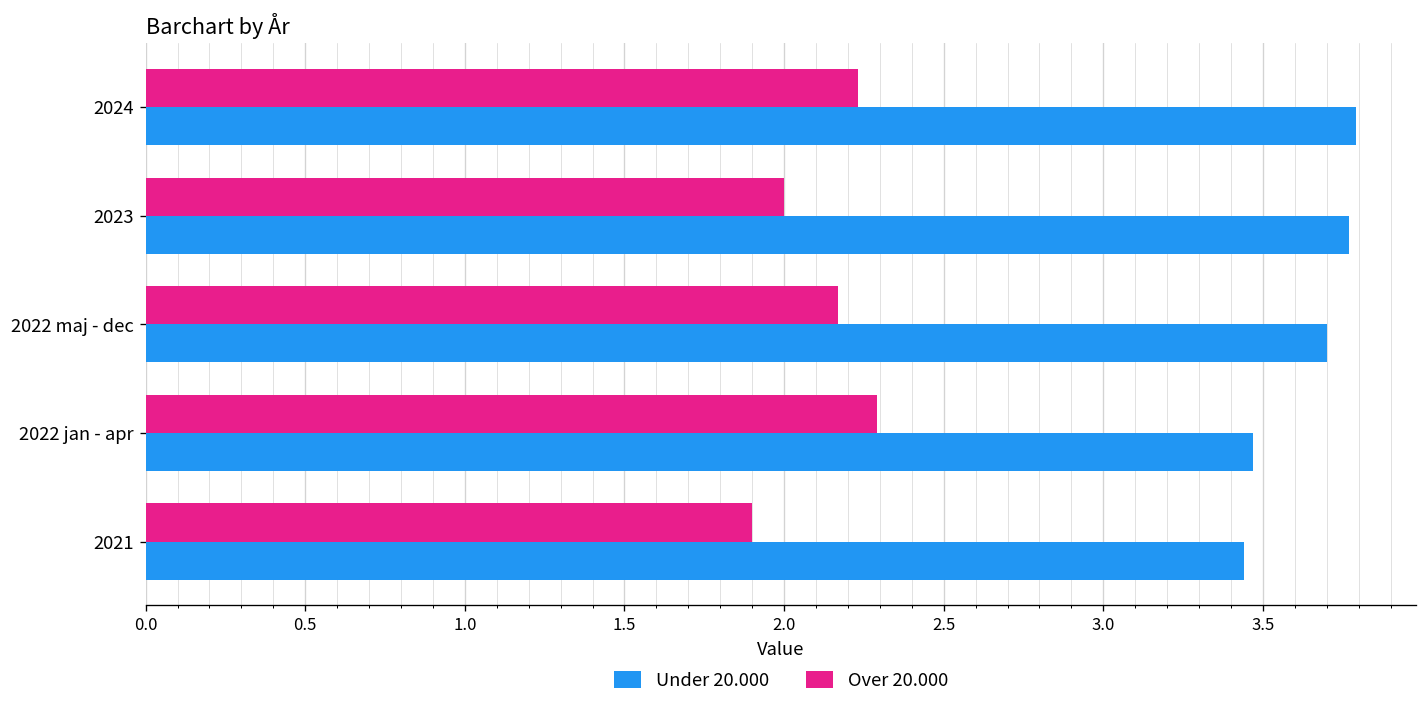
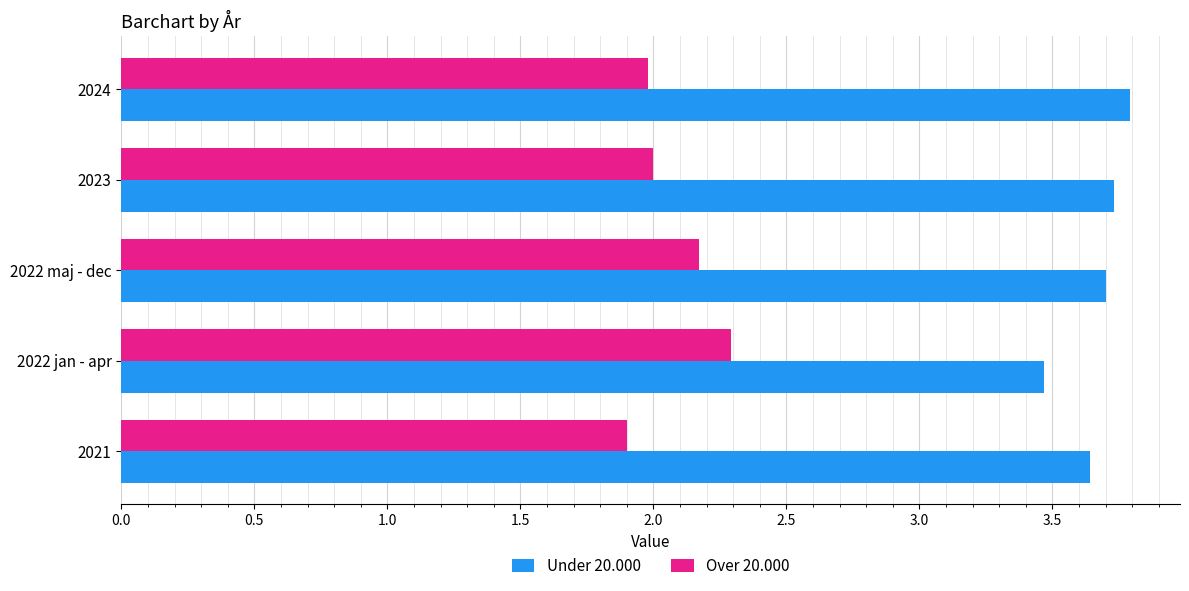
  {
    "Under 20.000": {
      "2024": 3.79,
-     "2023": 3.77,
+     "2023": 3.73,
      "2022 maj - dec": 3.70,
      "2022 jan - apr": 3.47,
-     "2021": 3.44
+     "2021": 3.64
    },
    "Over 20.000": {
-     "2024": 2.23,
+     "2024": 1.98,
      "2023": 2.00,
      "2022 maj - dec": 2.17,
      "2022 jan - apr": 2.29,
      "2021": 1.90
    }
  }
